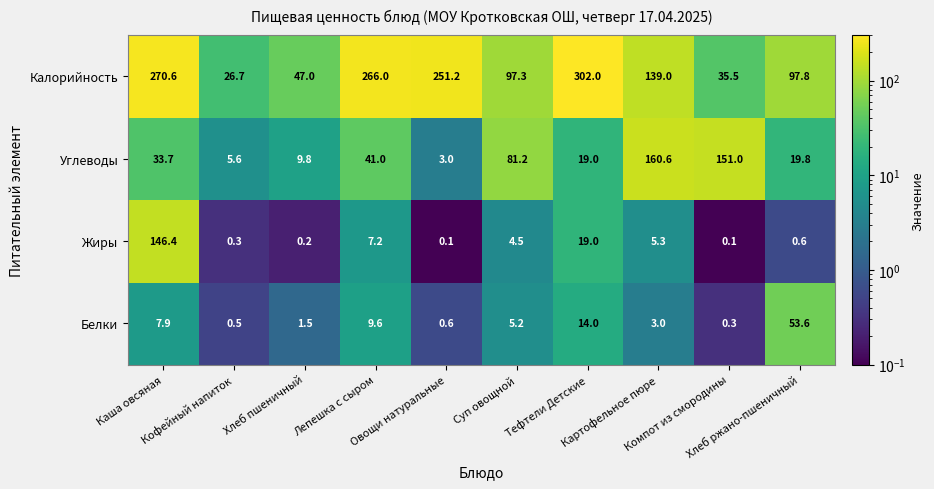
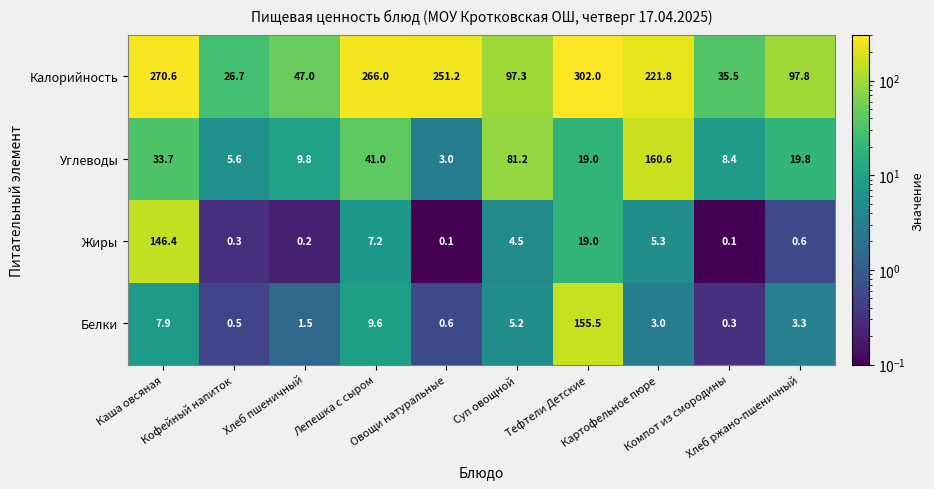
  {
    "Калорийность": {
      "Каша овсяная": 270.6,
      "Кофейный напиток": 26.7,
      "Хлеб пшеничный": 47.0,
      "Лепешка с сыром": 266.0,
      "Овощи натуральные": 251.2,
      "Суп овощной": 97.3,
      "Тефтели Детские": 302.0,
-     "Картофельное пюре": 139.0,
+     "Картофельное пюре": 221.8,
      "Компот из смородины": 35.5,
      "Хлеб ржано-пшеничный": 97.8
    },
    "Углеводы": {
      "Каша овсяная": 33.7,
      "Кофейный напиток": 5.6,
      "Хлеб пшеничный": 9.8,
      "Лепешка с сыром": 41.0,
      "Овощи натуральные": 3.0,
      "Суп овощной": 81.2,
      "Тефтели Детские": 19.0,
      "Картофельное пюре": 160.6,
-     "Компот из смородины": 151.0,
+     "Компот из смородины": 8.4,
      "Хлеб ржано-пшеничный": 19.8
    },
    "Жиры": {
      "Каша овсяная": 146.4,
      "Кофейный напиток": 0.3,
      "Хлеб пшеничный": 0.2,
      "Лепешка с сыром": 7.2,
      "Овощи натуральные": 0.1,
      "Суп овощной": 4.5,
      "Тефтели Детские": 19.0,
      "Картофельное пюре": 5.3,
      "Компот из смородины": 0.1,
      "Хлеб ржано-пшеничный": 0.6
    },
    "Белки": {
      "Каша овсяная": 7.9,
      "Кофейный напиток": 0.5,
      "Хлеб пшеничный": 1.5,
      "Лепешка с сыром": 9.6,
      "Овощи натуральные": 0.6,
      "Суп овощной": 5.2,
-     "Тефтели Детские": 14.0,
+     "Тефтели Детские": 155.5,
      "Картофельное пюре": 3.0,
      "Компот из смородины": 0.3,
-     "Хлеб ржано-пшеничный": 53.6
+     "Хлеб ржано-пшеничный": 3.3
    }
  }
